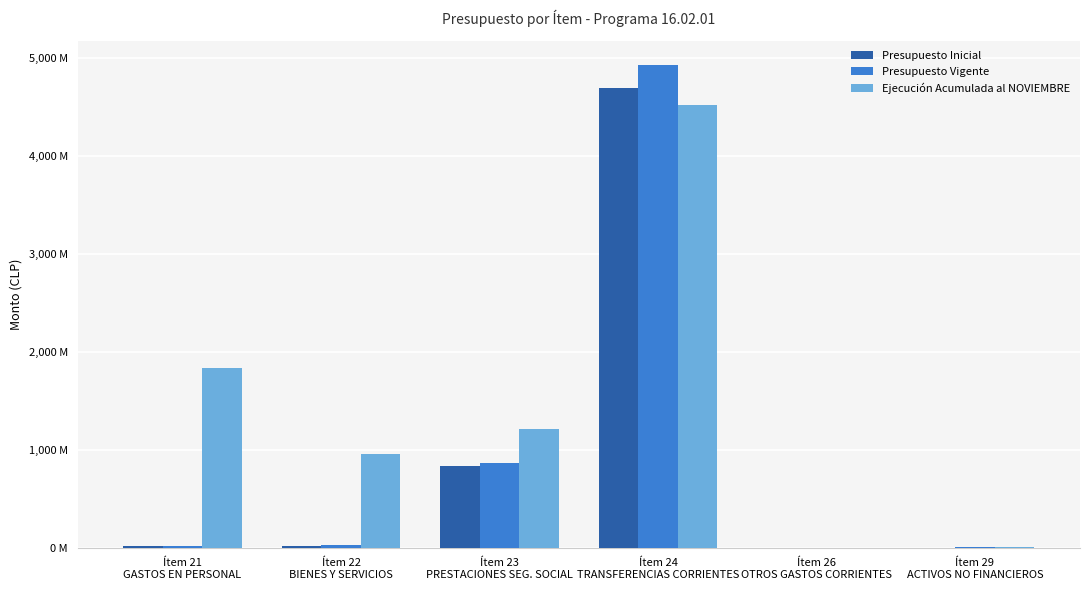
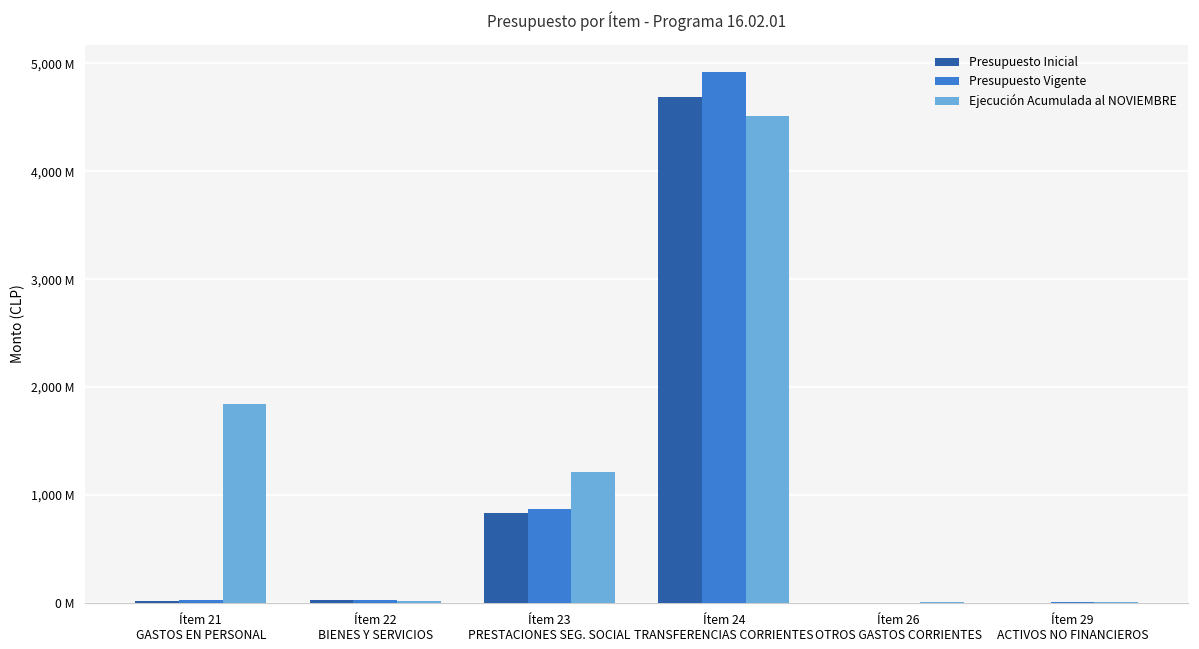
  {
    "Ejecución Acumulada al NOVIEMBRE": {
      "Ítem 21 GASTOS EN PERSONAL": "1,800,000,000",
-     "Ítem 22 BIENES Y SERVICIOS": "1,000,000,000",
+     "Ítem 22 BIENES Y SERVICIOS": "0",
      "Ítem 23 PRESTACIONES SEG. SOCIAL": "1,200,000,000",
      "Ítem 24 TRANSFERENCIAS CORRIENTES": "4,500,000,000"
    }
  }
